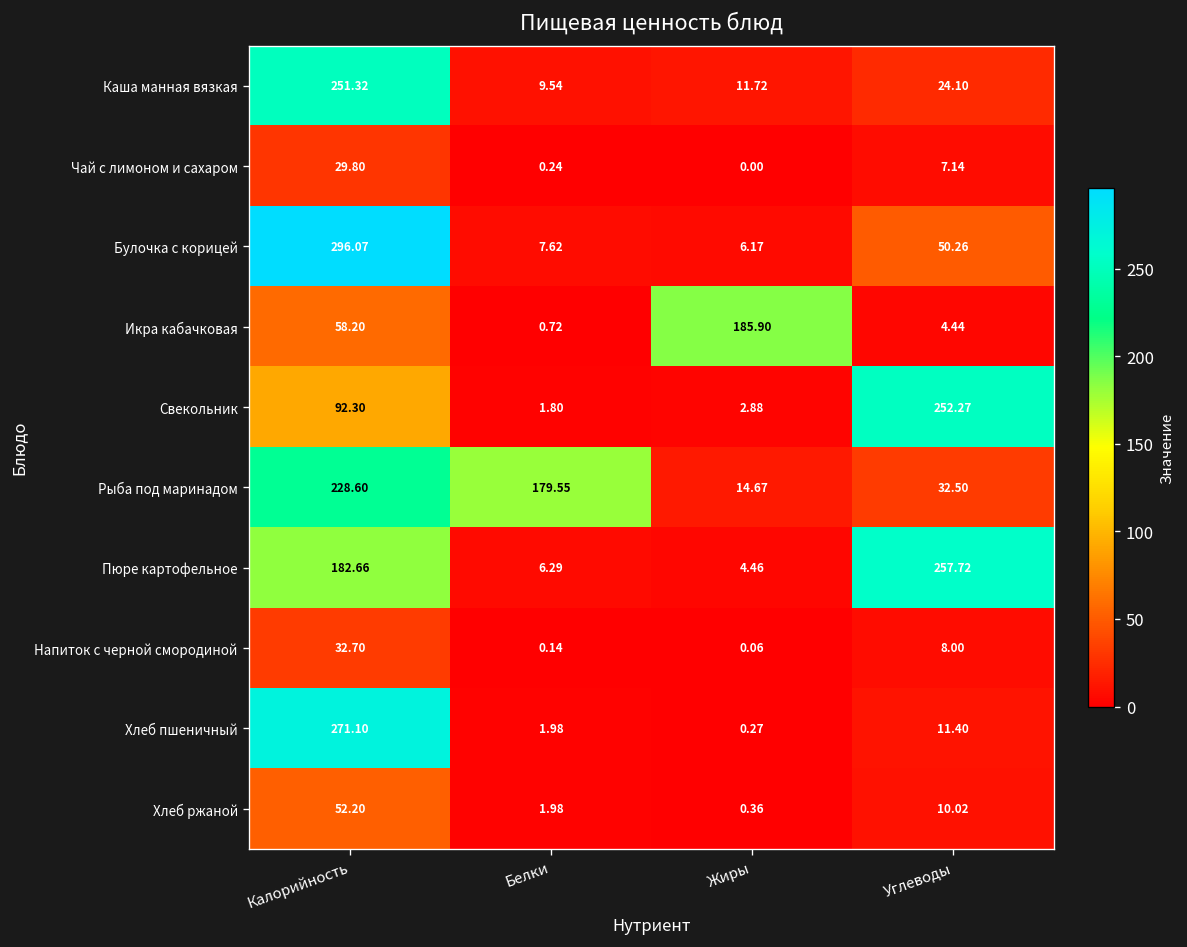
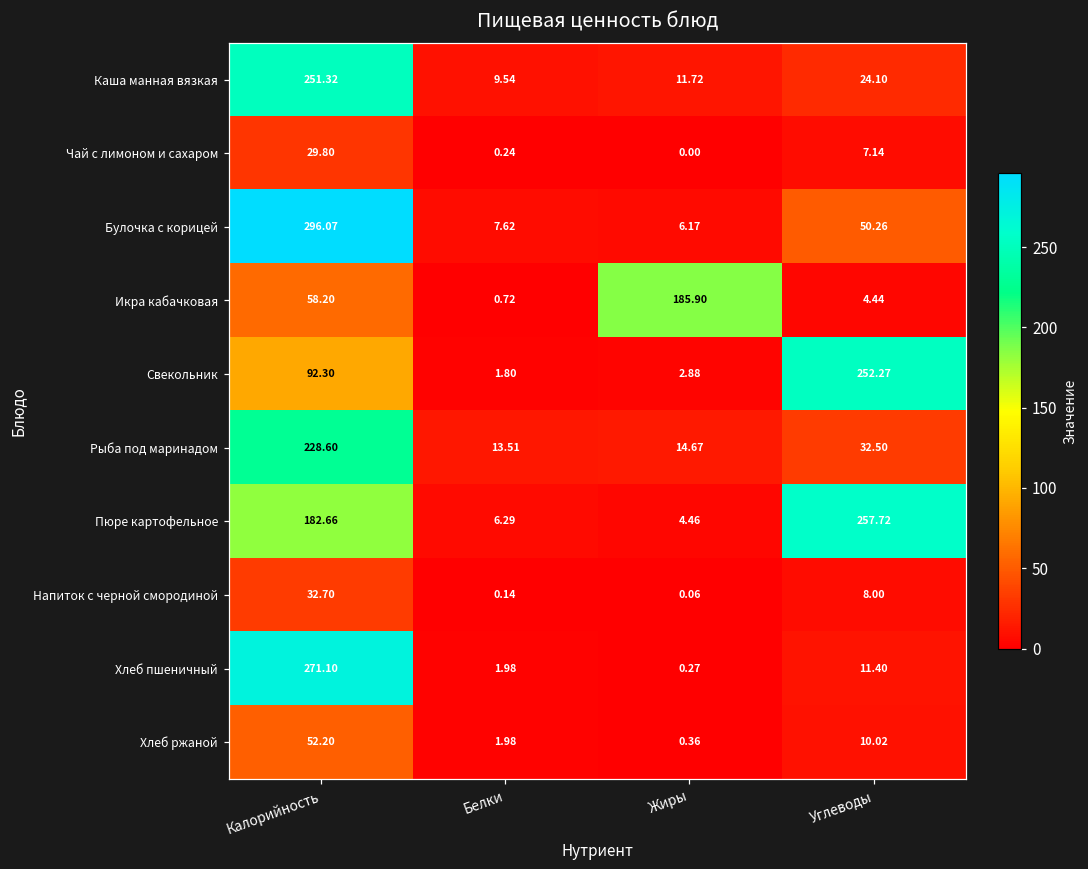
  {
    "Каша манная вязкая": {
      "Калорийность": 251.32,
      "Белки": 9.54,
      "Жиры": 11.72,
      "Углеводы": 24.10
    },
    "Чай с лимоном и сахаром": {
      "Калорийность": 29.80,
      "Белки": 0.24,
      "Жиры": 0.00,
      "Углеводы": 7.14
    },
    "Булочка с корицей": {
      "Калорийность": 296.07,
      "Белки": 7.62,
      "Жиры": 6.17,
      "Углеводы": 50.26
    },
    "Икра кабачковая": {
      "Калорийность": 58.20,
      "Белки": 0.72,
      "Жиры": 185.90,
      "Углеводы": 4.44
    },
    "Свекольник": {
      "Калорийность": 92.30,
      "Белки": 1.80,
      "Жиры": 2.88,
      "Углеводы": 252.27
    },
    "Рыба под маринадом": {
      "Калорийность": 228.60,
-     "Белки": 179.55,
+     "Белки": 13.51,
      "Жиры": 14.67,
      "Углеводы": 32.50
    },
    "Пюре картофельное": {
      "Калорийность": 182.66,
      "Белки": 6.29,
      "Жиры": 4.46,
      "Углеводы": 257.72
    },
    "Напиток с черной смородиной": {
      "Калорийность": 32.70,
      "Белки": 0.14,
      "Жиры": 0.06,
      "Углеводы": 8.00
    },
    "Хлеб пшеничный": {
      "Калорийность": 271.10,
      "Белки": 1.98,
      "Жиры": 0.27,
      "Углеводы": 11.40
    },
    "Хлеб ржаной": {
      "Калорийность": 52.20,
      "Белки": 1.98,
      "Жиры": 0.36,
      "Углеводы": 10.02
    }
  }
